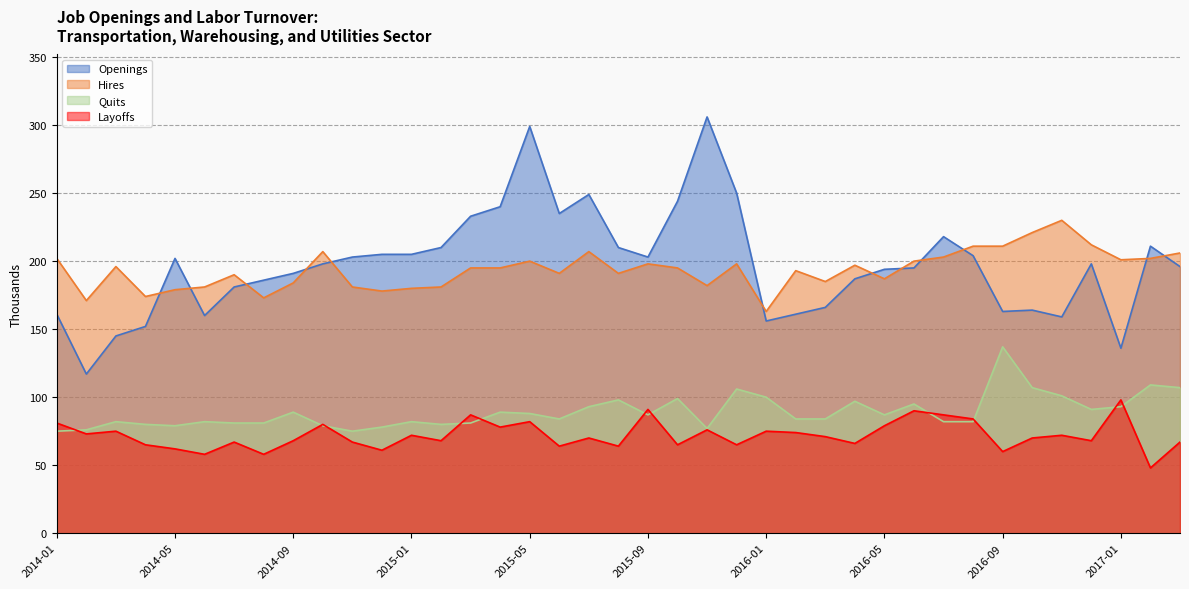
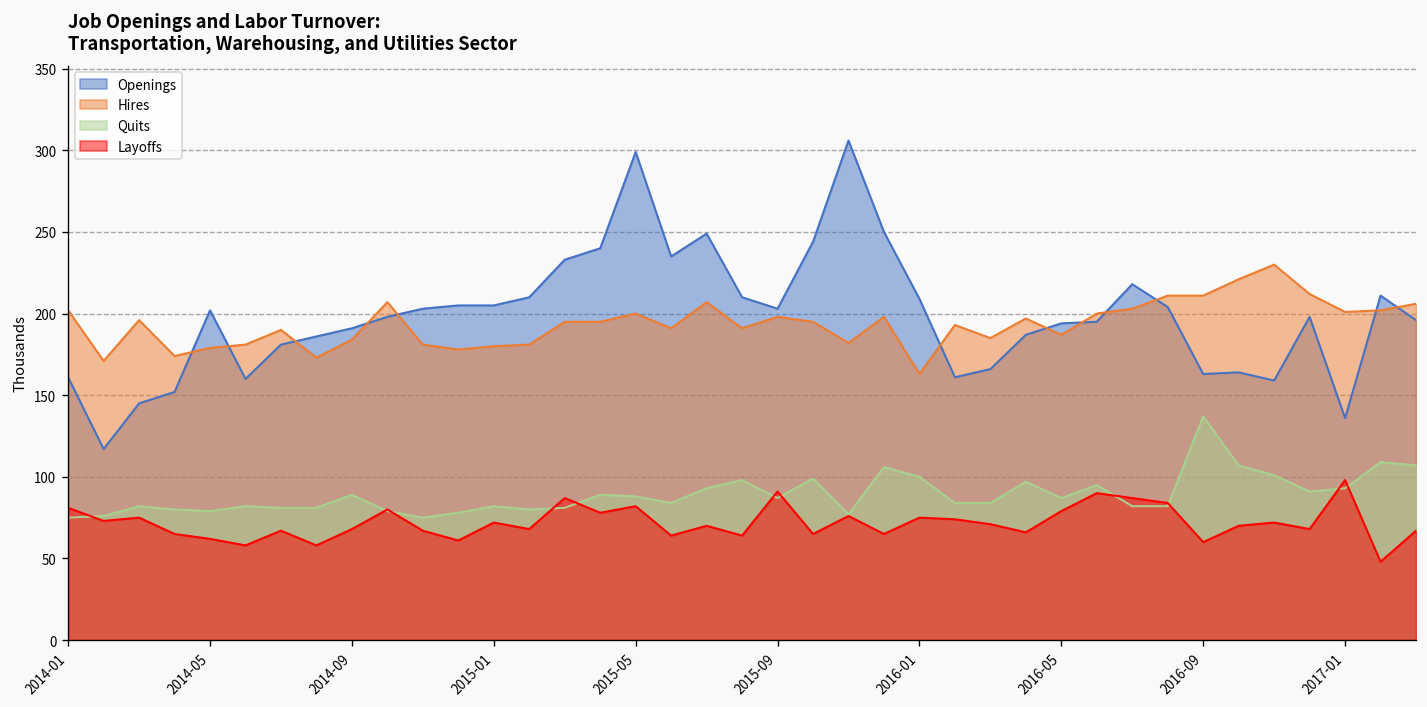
  {
    "Openings": {
      "2014-01": 161,
      "2014-05": 202,
      "2014-09": 191,
      "2015-01": 205,
      "2015-05": 299,
      "2015-09": 203,
-     "2016-01": 156,
+     "2016-01": 209,
      "2016-05": 194,
      "2016-09": 163,
      "2017-01": 136
    },
    "Hires": {
      "2014-01": 202,
      "2014-05": 179,
      "2014-09": 184,
      "2015-01": 180,
      "2015-05": 200,
      "2015-09": 198,
      "2016-01": 163,
      "2016-05": 187,
      "2016-09": 211,
      "2017-01": 201
    },
    "Quits": {
      "2014-01": 75,
      "2014-05": 79,
      "2014-09": 89,
      "2015-01": 82,
      "2015-05": 88,
      "2015-09": 87,
      "2016-01": 100,
      "2016-05": 87,
      "2016-09": 137,
      "2017-01": 93
    },
    "Layoffs": {
      "2014-01": 81,
      "2014-05": 62,
      "2014-09": 68,
      "2015-01": 72,
      "2015-05": 82,
      "2015-09": 91,
      "2016-01": 75,
      "2016-05": 79,
      "2016-09": 60,
      "2017-01": 98
    }
  }
